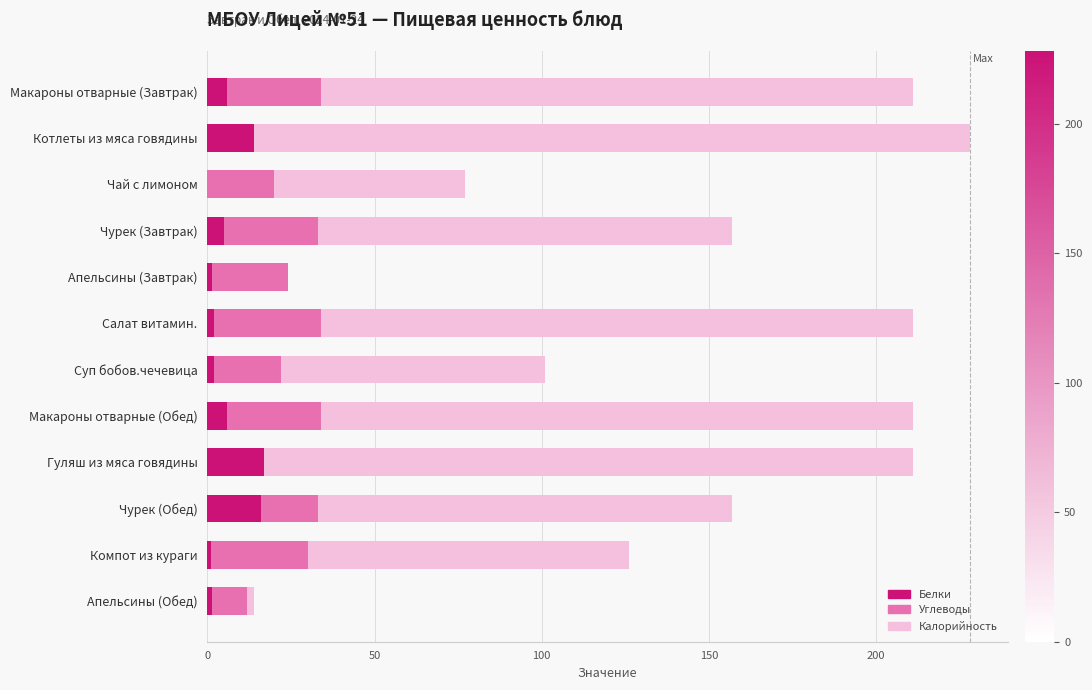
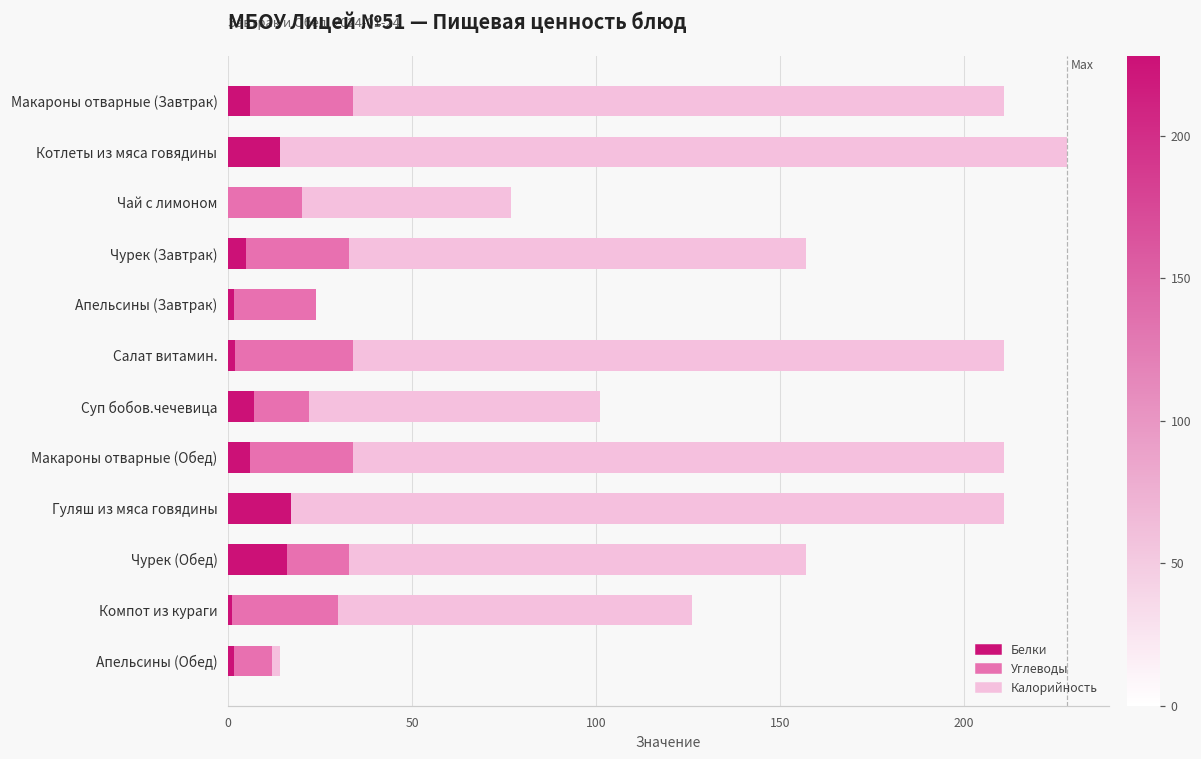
  {
    "Калорийность": {
      "Макароны отварные (Завтрак)": 211,
      "Котлеты из мяса говядины": 228,
      "Чай с лимоном": 77,
      "Чурек (Завтрак)": 157,
      "Салат витамин.": 211,
      "Суп бобов.чечевица": 101,
      "Макароны отварные (Обед)": 211,
      "Гуляш из мяса говядины": 211,
      "Чурек (Обед)": 157,
      "Компот из кураги": 126,
      "Апельсины (Обед)": 14
    },
    "Углеводы": {
      "Апельсины (Завтрак)": 24
    },
    "Белки": {
      "Чай с лимоном": 0,
-     "Суп бобов.чечевица": 2
+     "Суп бобов.чечевица": 7
    }
  }
